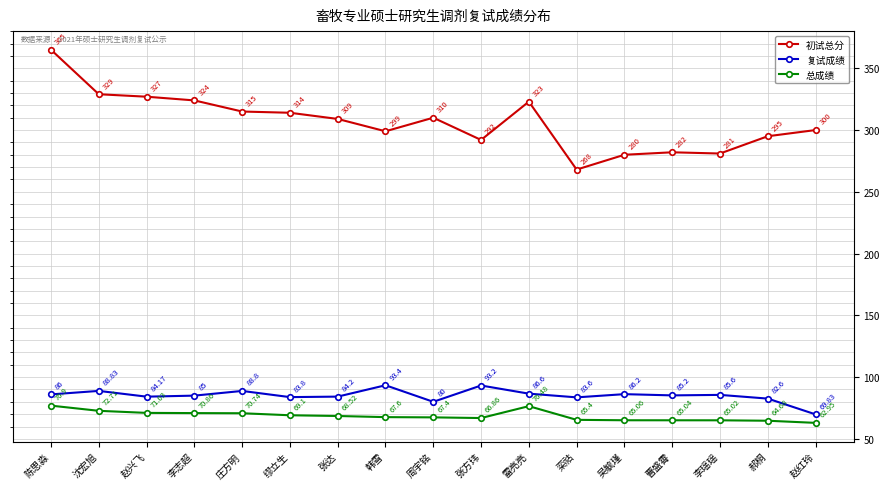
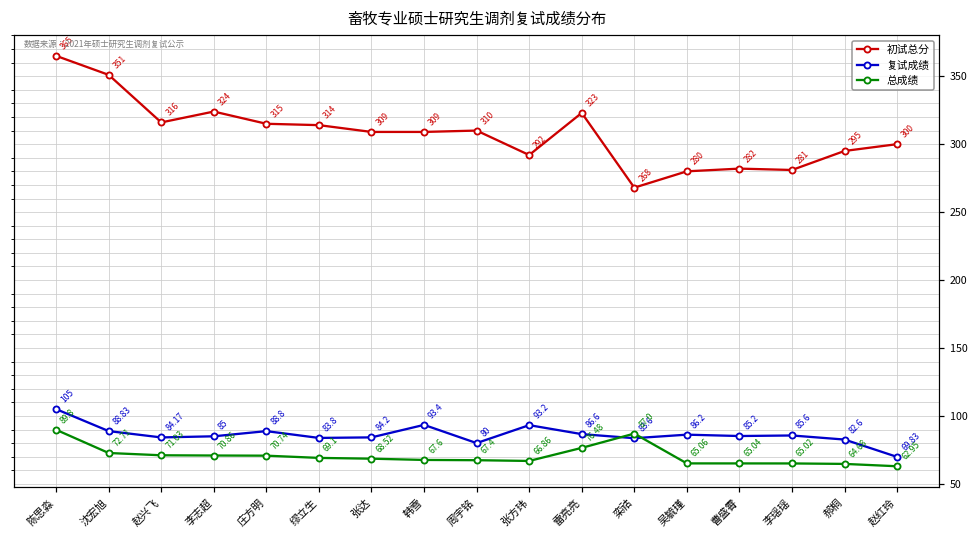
  {
    "初试总分": {
-     "沈宏旭": 329,
-     "赵兴飞": 327,
+     "沈宏旭": 351,
+     "赵兴飞": 316,
      "李志超": 324,
      "庄方明": 315,
      "缪立生": 314,
      "张达": 309,
-     "韩雪": 299,
+     "韩雪": 309,
      "周宇铭": 310,
      "张方玮": 292,
      "雷亮亮": 323,
      "栾祜": 268,
      "吴毓瑾": 280,
      "曹盛霄": 282,
      "李瑶瑶": 281,
      "郝桐": 295,
      "赵红玲": 300
    },
    "复试成绩": {
-     "陈思淼": 86,
+     "陈思淼": 105,
      "沈宏旭": 88.83,
      "赵兴飞": 84.17,
      "李志超": 85,
      "庄方明": 88.8,
      "缪立生": 83.8,
      "张达": 84.2,
      "韩雪": 93.4,
      "周宇铭": 80,
      "张方玮": 93.2,
      "吴毓瑾": 86.2,
      "曹盛霄": 85.2,
      "李瑶瑶": 85.6,
      "郝桐": 82.6
    },
    "总成绩": {
-     "陈思淼": 76.9,
+     "陈思淼": 89.8,
      "沈宏旭": 72.71,
      "赵兴飞": 71.03,
      "李志超": 70.86,
      "庄方明": 70.74,
      "缪立生": 69.1,
      "张达": 68.52,
      "韩雪": 67.6,
      "周宇铭": 67.4,
      "张方玮": 66.86,
-     "栾祜": 65.4,
+     "栾祜": 87.0,
      "吴毓瑾": 65.06,
      "曹盛霄": 65.04,
      "李瑶瑶": 65.02,
      "郝桐": 64.68
    }
  }
